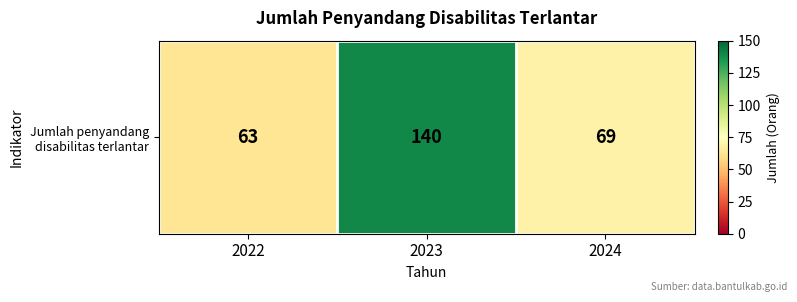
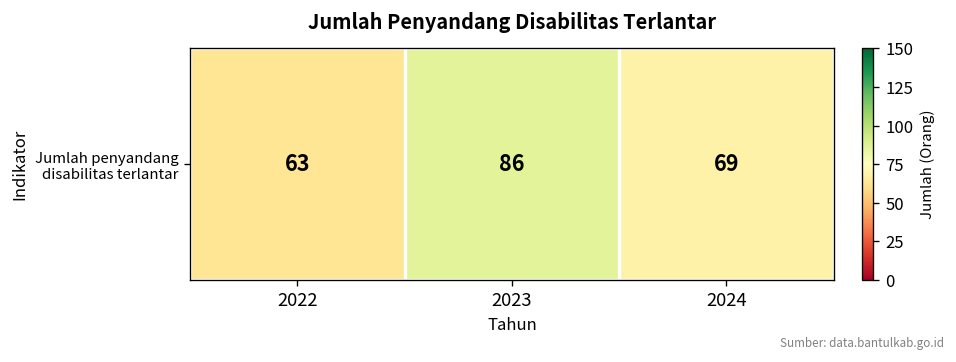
  {
    "Jumlah penyandang disabilitas terlantar": {
      "2022": 63,
-     "2023": 140,
+     "2023": 86,
      "2024": 69
    }
  }
